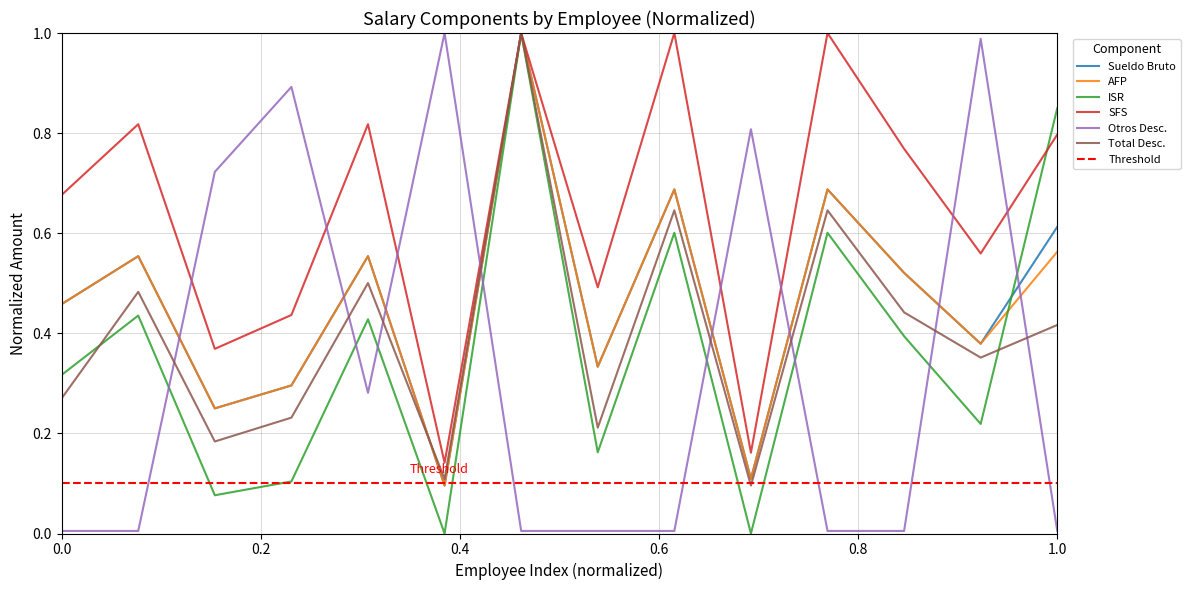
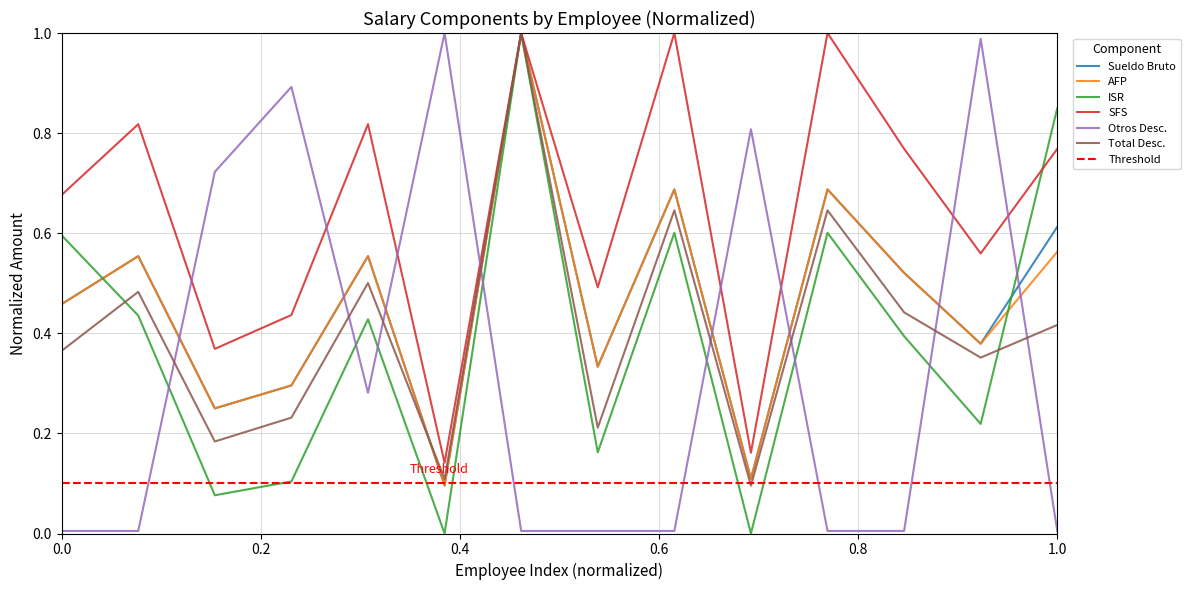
  {
    "Sueldo Bruto": {
      "1.0": 0.61
    },
    "AFP": {
      "1.0": 0.56
    },
    "ISR": {
-     "0.0": 0.32,
+     "0.0": 0.60,
      "1.0": 0.85
    },
    "SFS": {
      "0.0": 0.68,
-     "1.0": 0.80
+     "1.0": 0.77
    },
    "Otros Desc.": {
      "0.0": 0.01,
      "1.0": 0.01
    },
    "Total Desc.": {
-     "0.0": 0.27,
+     "0.0": 0.37,
      "1.0": 0.42
    },
    "Threshold": {
      "0.0": 0.10,
      "1.0": 0.10
    }
  }
